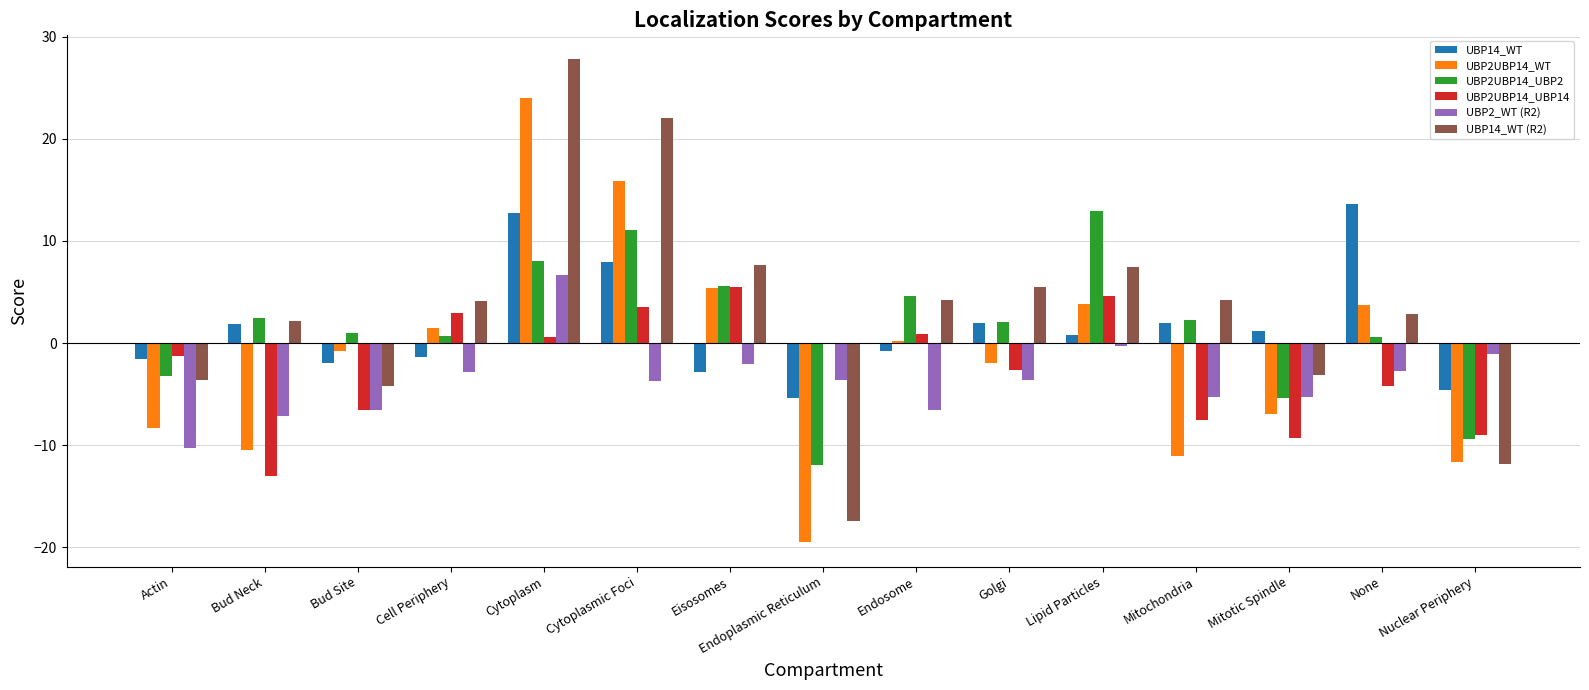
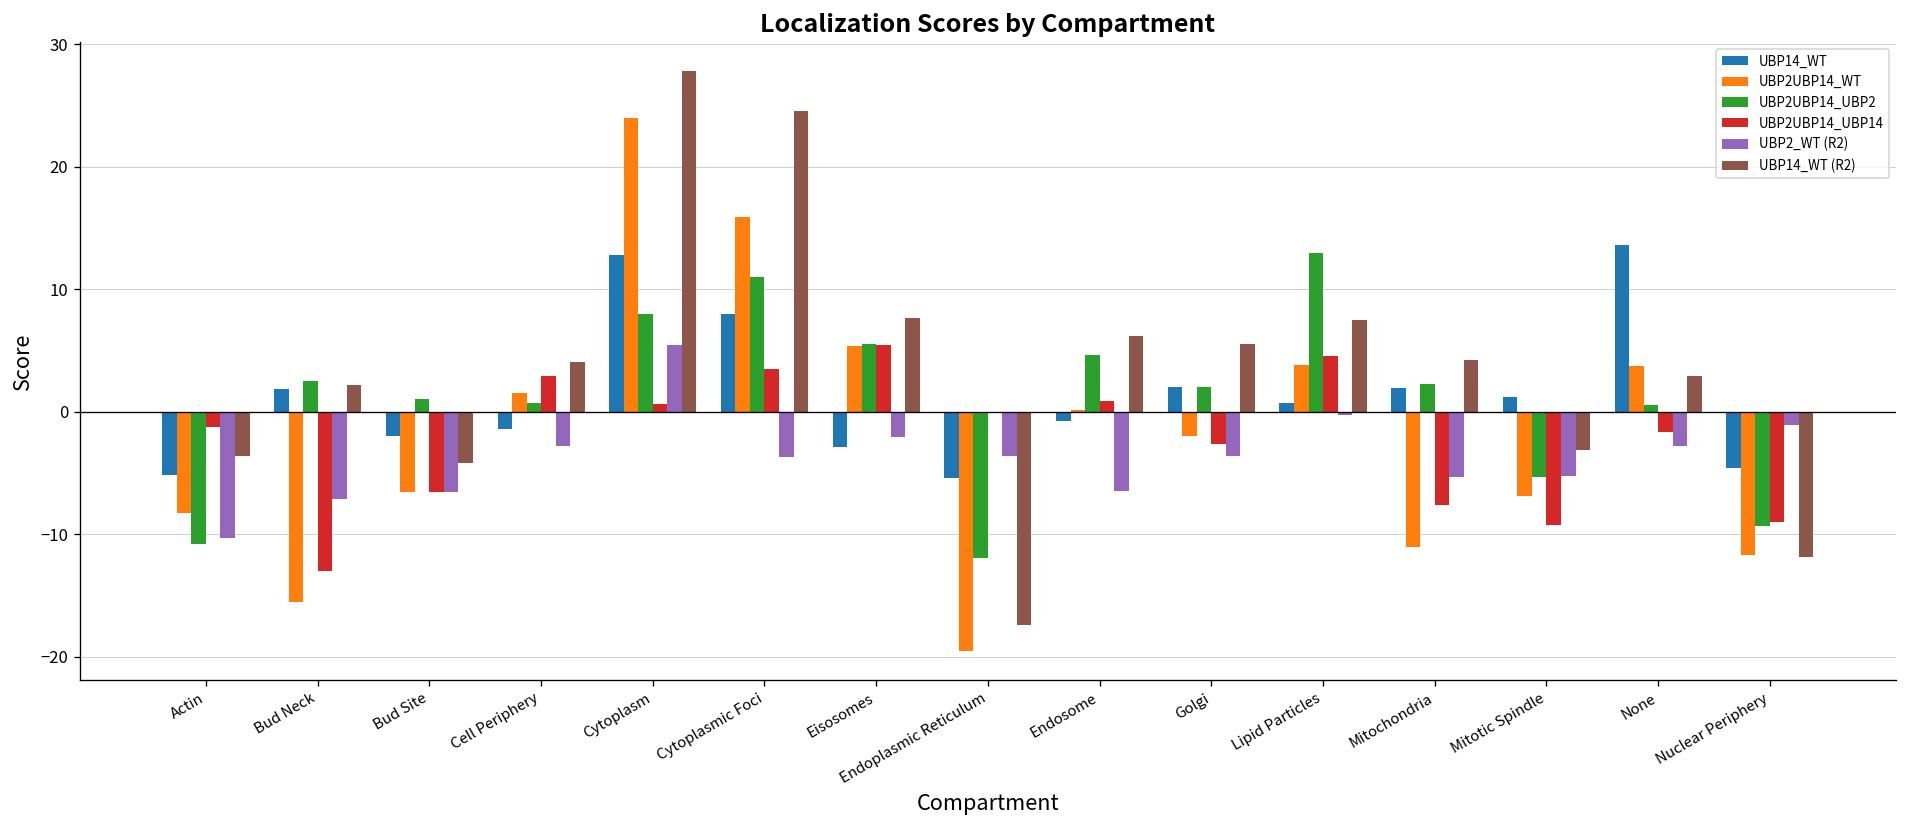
  {
    "UBP14_WT": {
-     "Actin": -1.6,
+     "Actin": -5.1,
      "Bud Neck": 1.9,
      "Bud Site": -2.0,
      "Cell Periphery": -1.4,
      "Cytoplasm": 12.8,
      "Cytoplasmic Foci": 8.0,
      "Eisosomes": -2.9,
      "Endoplasmic Reticulum": -5.4,
      "Endosome": -0.8,
      "Golgi": 2.0,
      "Lipid Particles": 0.7,
      "Mitochondria": 1.9,
      "Mitotic Spindle": 1.2,
      "None": 13.6,
      "Nuclear Periphery": -4.6
    },
    "UBP2UBP14_WT": {
      "Actin": -8.3,
-     "Bud Neck": -10.5,
-     "Bud Site": -0.8,
+     "Bud Neck": -15.6,
+     "Bud Site": -6.5,
      "Cell Periphery": 1.5,
      "Cytoplasm": 24.0,
      "Cytoplasmic Foci": 15.9,
      "Eisosomes": 5.4,
      "Endoplasmic Reticulum": -19.5,
      "Golgi": -2.0,
      "Lipid Particles": 3.8,
      "Mitochondria": -11.1,
      "Mitotic Spindle": -6.9,
      "None": 3.7,
      "Nuclear Periphery": -11.7
    },
    "UBP2UBP14_UBP2": {
-     "Actin": -3.2,
+     "Actin": -10.8,
      "Bud Neck": 2.5,
      "Bud Site": 1.0,
      "Cell Periphery": 0.7,
      "Cytoplasm": 8.0,
      "Cytoplasmic Foci": 11.0,
      "Eisosomes": 5.6,
      "Endoplasmic Reticulum": -11.9,
      "Endosome": 4.7,
      "Golgi": 2.0,
      "Lipid Particles": 13.0,
      "Mitochondria": 2.2,
      "Mitotic Spindle": -5.4,
      "None": 0.6,
      "Nuclear Periphery": -9.4
    },
    "UBP2UBP14_UBP14": {
      "Actin": -1.2,
      "Bud Neck": -13.0,
      "Bud Site": -6.6,
      "Cell Periphery": 2.9,
      "Cytoplasm": 0.6,
      "Cytoplasmic Foci": 3.5,
      "Eisosomes": 5.5,
      "Endosome": 0.9,
      "Golgi": -2.6,
      "Lipid Particles": 4.6,
      "Mitochondria": -7.6,
      "Mitotic Spindle": -9.3,
-     "None": -4.2,
+     "None": -1.7,
      "Nuclear Periphery": -9.0
    },
    "UBP2_WT (R2)": {
      "Actin": -10.3,
      "Bud Neck": -7.1,
      "Bud Site": -6.5,
      "Cell Periphery": -2.8,
-     "Cytoplasm": 6.7,
+     "Cytoplasm": 5.4,
      "Cytoplasmic Foci": -3.7,
      "Eisosomes": -2.1,
      "Endoplasmic Reticulum": -3.6,
      "Endosome": -6.5,
      "Golgi": -3.6,
      "Lipid Particles": -0.3,
      "Mitochondria": -5.3,
      "Mitotic Spindle": -5.3,
      "None": -2.8,
      "Nuclear Periphery": -1.1
    },
    "UBP14_WT (R2)": {
      "Actin": -3.6,
      "Bud Neck": 2.2,
      "Bud Site": -4.2,
      "Cell Periphery": 4.1,
      "Cytoplasm": 27.8,
-     "Cytoplasmic Foci": 22.0,
+     "Cytoplasmic Foci": 24.5,
      "Eisosomes": 7.7,
      "Endoplasmic Reticulum": -17.5,
-     "Endosome": 4.2,
+     "Endosome": 6.2,
      "Golgi": 5.5,
      "Lipid Particles": 7.5,
      "Mitochondria": 4.2,
      "Mitotic Spindle": -3.1,
      "None": 2.9,
      "Nuclear Periphery": -11.9
    }
  }
